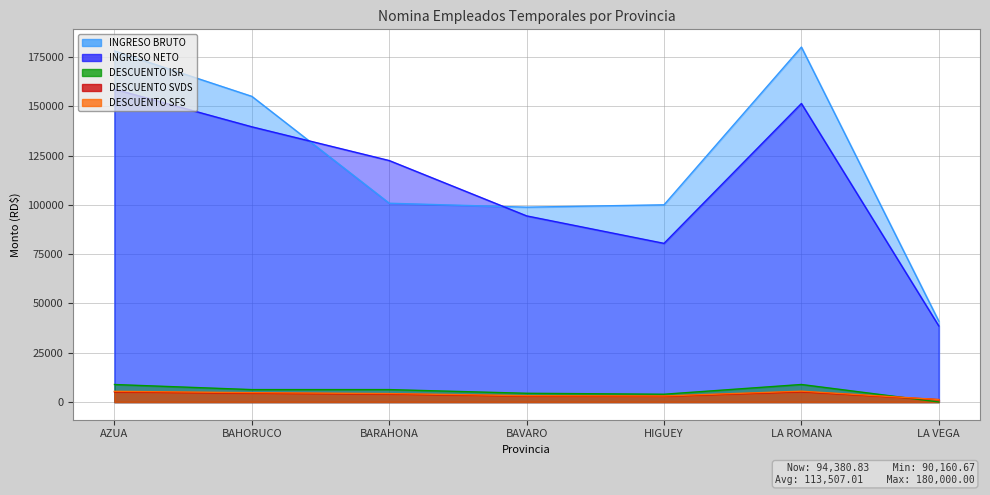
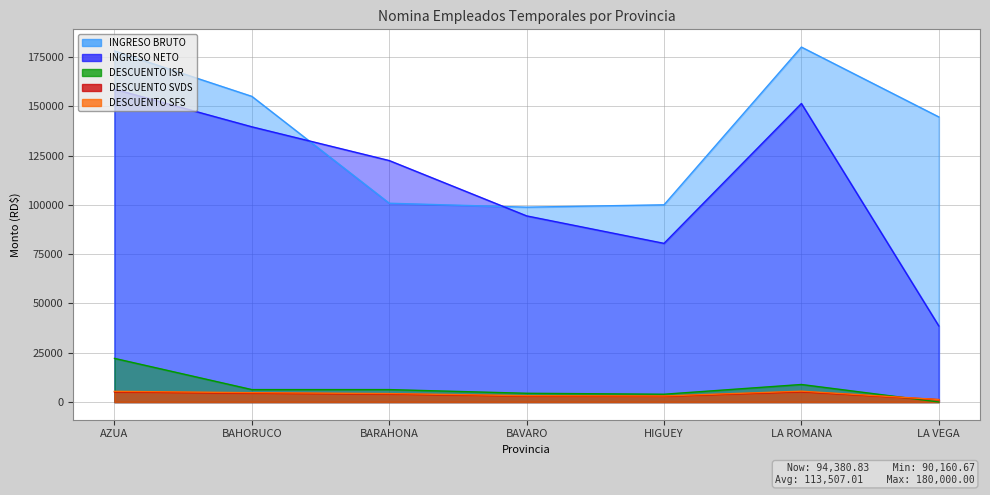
  {
    "INGRESO BRUTO": {
      "BAHORUCO": 155000,
      "BARAHONA": 101000,
      "BAVARO": 99000,
      "HIGUEY": 100000,
      "LA ROMANA": 180000,
-     "LA VEGA": 41000
+     "LA VEGA": 145000
    },
    "INGRESO NETO": {
      "BAHORUCO": 140000,
      "BARAHONA": 122000,
      "BAVARO": 94000,
      "HIGUEY": 80000,
      "LA ROMANA": 151000,
      "LA VEGA": 39000
    },
    "DESCUENTO ISR": {
-     "AZUA": 9000,
+     "AZUA": 22000,
      "BAHORUCO": 6000,
      "BARAHONA": 6000,
      "LA ROMANA": 9000
    }
  }
